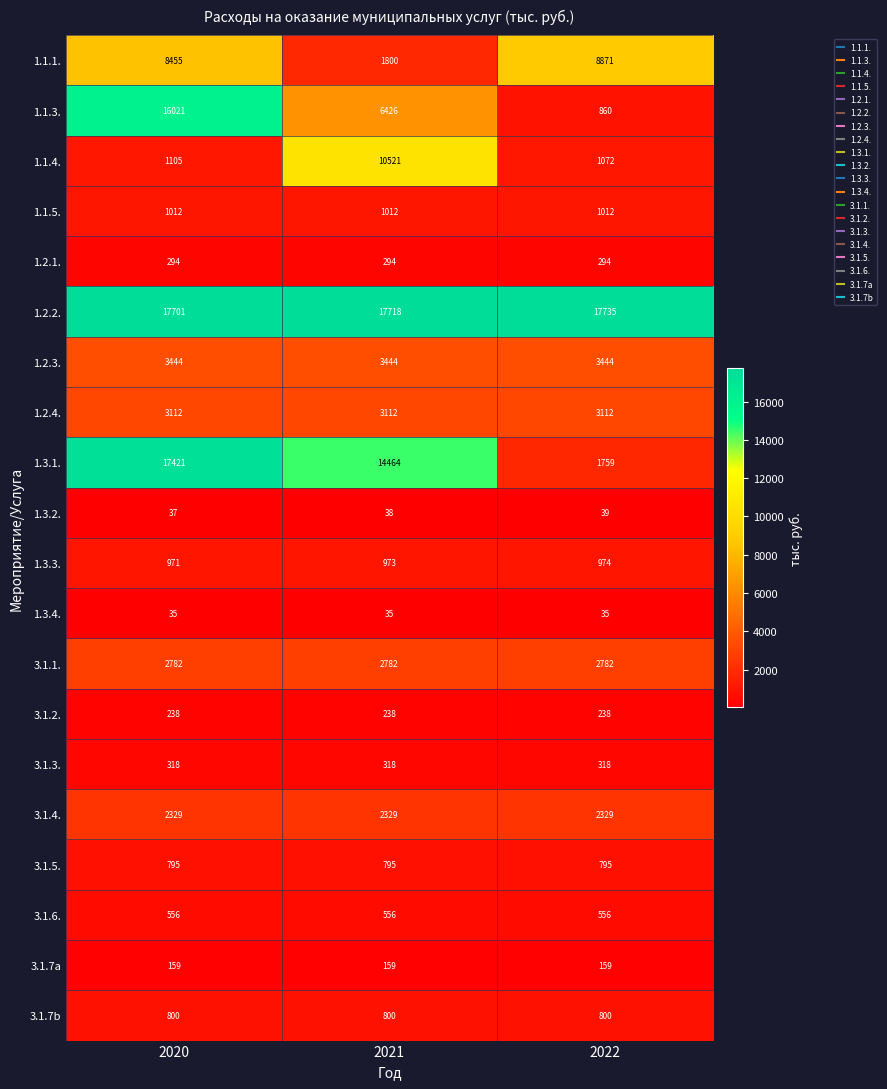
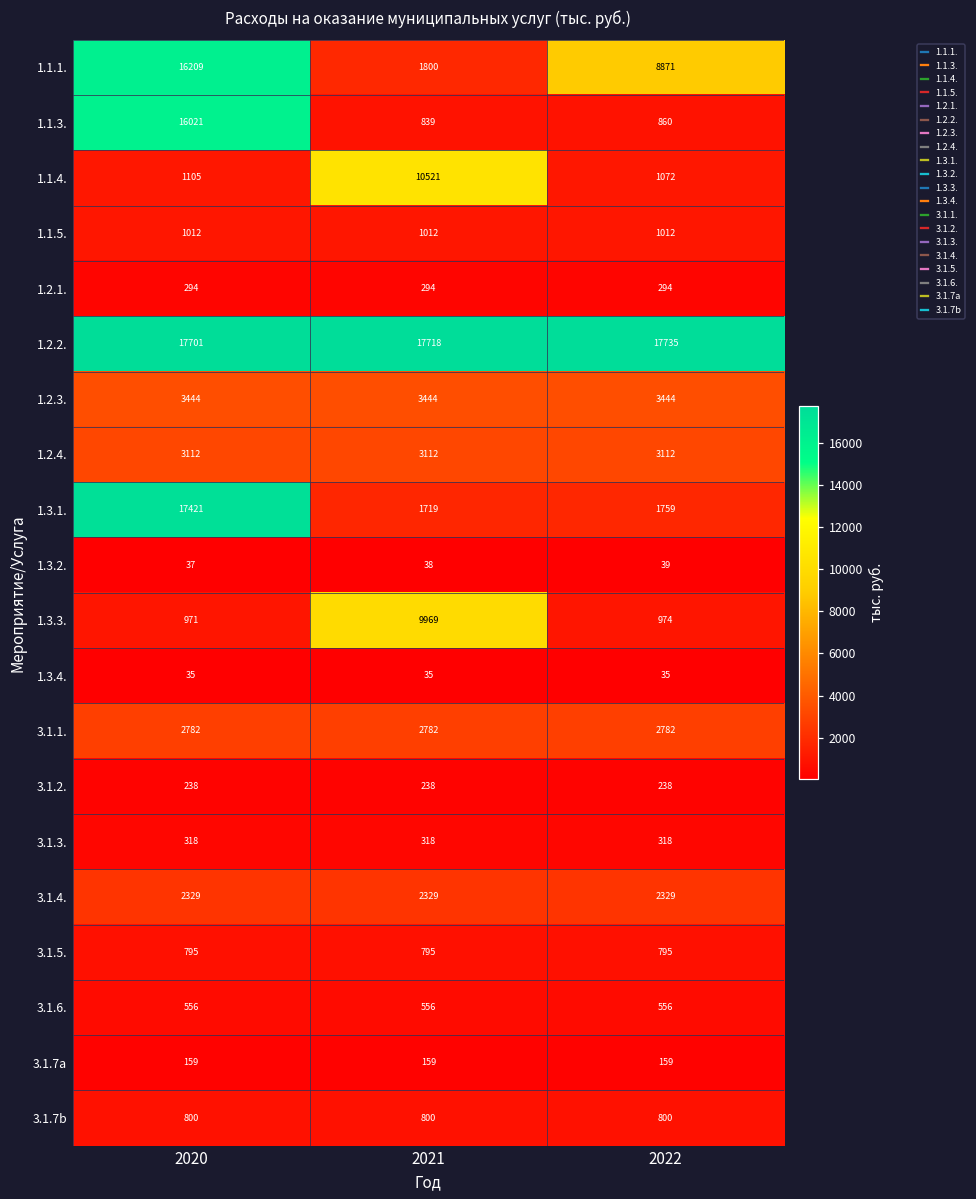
  {
    "1.1.1.": {
-     "2020": 8455,
+     "2020": 16209,
      "2021": 1800,
      "2022": 8871
    },
    "1.1.3.": {
      "2020": 16021,
-     "2021": 6426,
+     "2021": 839,
      "2022": 860
    },
    "1.1.4.": {
      "2020": 1105,
      "2021": 10521,
      "2022": 1072
    },
    "1.1.5.": {
      "2020": 1012,
      "2021": 1012,
      "2022": 1012
    },
    "1.2.1.": {
      "2020": 294,
      "2021": 294,
      "2022": 294
    },
    "1.2.2.": {
      "2020": 17701,
      "2021": 17718,
      "2022": 17735
    },
    "1.2.3.": {
      "2020": 3444,
      "2021": 3444,
      "2022": 3444
    },
    "1.2.4.": {
      "2020": 3112,
      "2021": 3112,
      "2022": 3112
    },
    "1.3.1.": {
      "2020": 17421,
-     "2021": 14464,
+     "2021": 1719,
      "2022": 1759
    },
    "1.3.2.": {
      "2020": 37,
      "2021": 38,
      "2022": 39
    },
    "1.3.3.": {
      "2020": 971,
-     "2021": 973,
+     "2021": 9969,
      "2022": 974
    },
    "1.3.4.": {
      "2020": 35,
      "2021": 35,
      "2022": 35
    },
    "3.1.1.": {
      "2020": 2782,
      "2021": 2782,
      "2022": 2782
    },
    "3.1.2.": {
      "2020": 238,
      "2021": 238,
      "2022": 238
    },
    "3.1.3.": {
      "2020": 318,
      "2021": 318,
      "2022": 318
    },
    "3.1.4.": {
      "2020": 2329,
      "2021": 2329,
      "2022": 2329
    },
    "3.1.5.": {
      "2020": 795,
      "2021": 795,
      "2022": 795
    },
    "3.1.6.": {
      "2020": 556,
      "2021": 556,
      "2022": 556
    },
    "3.1.7a": {
      "2020": 159,
      "2021": 159,
      "2022": 159
    },
    "3.1.7b": {
      "2020": 800,
      "2021": 800,
      "2022": 800
    }
  }
